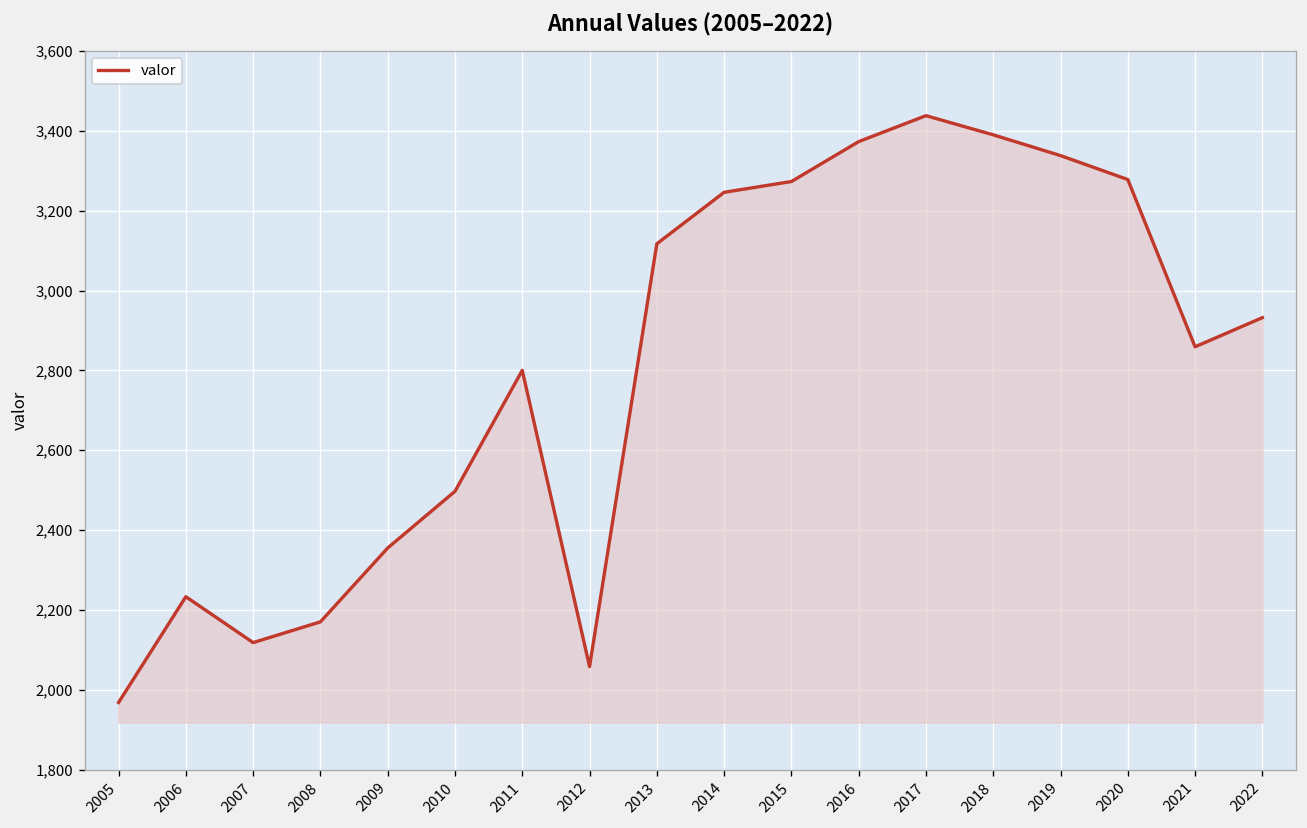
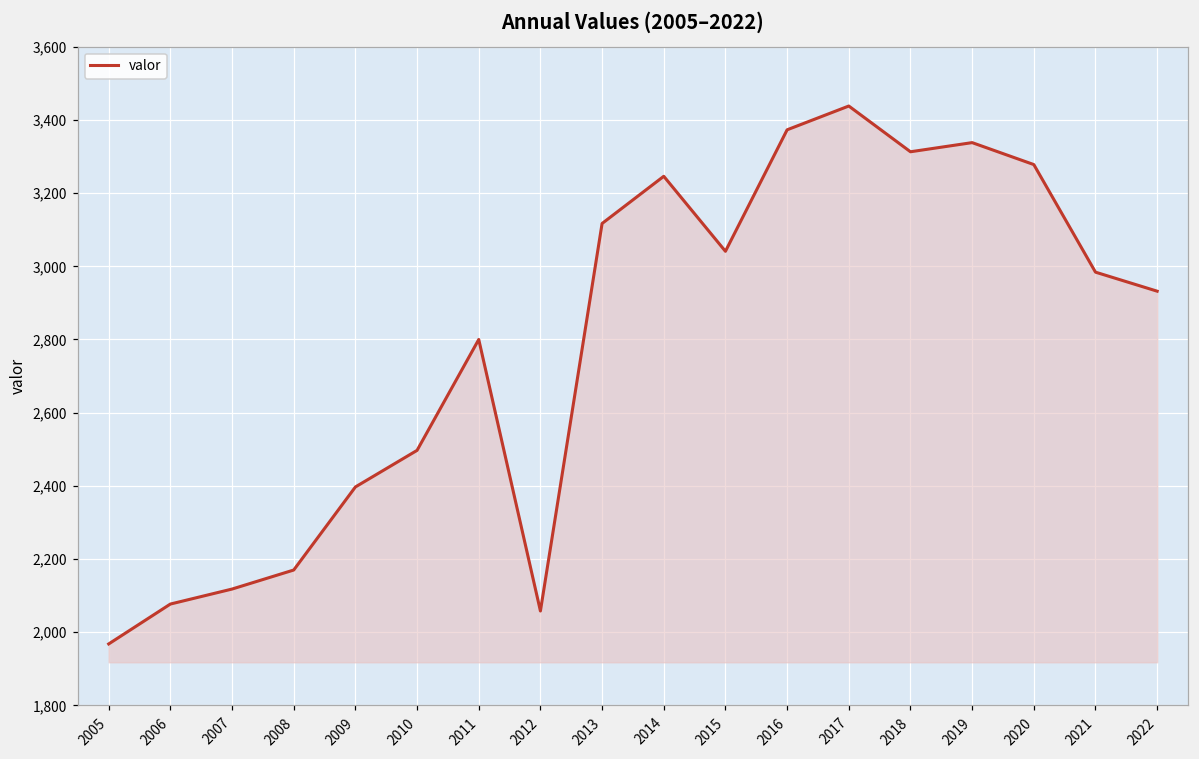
  {
    "2005": "1,970",
-   "2006": "2,230",
+   "2006": "2,080",
    "2007": "2,120",
    "2008": "2,170",
-   "2009": "2,360",
+   "2009": "2,400",
    "2010": "2,500",
    "2011": "2,800",
    "2012": "2,060",
    "2013": "3,120",
    "2014": "3,250",
-   "2015": "3,270",
+   "2015": "3,040",
    "2016": "3,370",
    "2017": "3,440",
-   "2018": "3,390",
+   "2018": "3,310",
    "2019": "3,340",
    "2020": "3,280",
-   "2021": "2,860",
+   "2021": "2,980",
    "2022": "2,930"
  }
